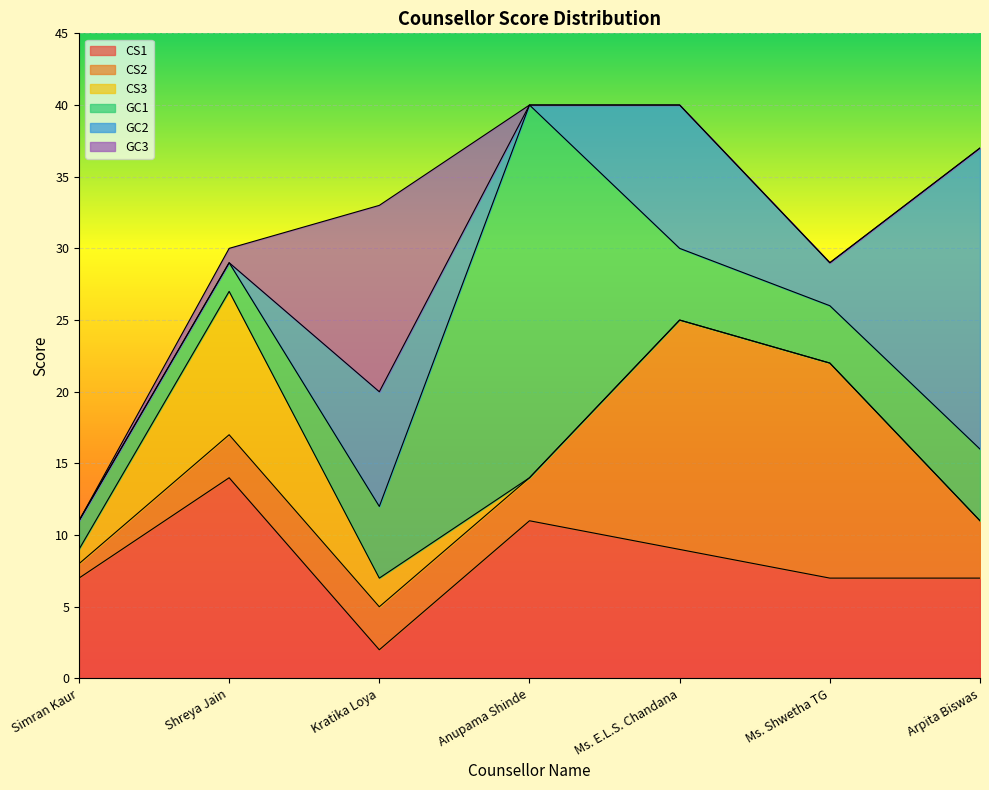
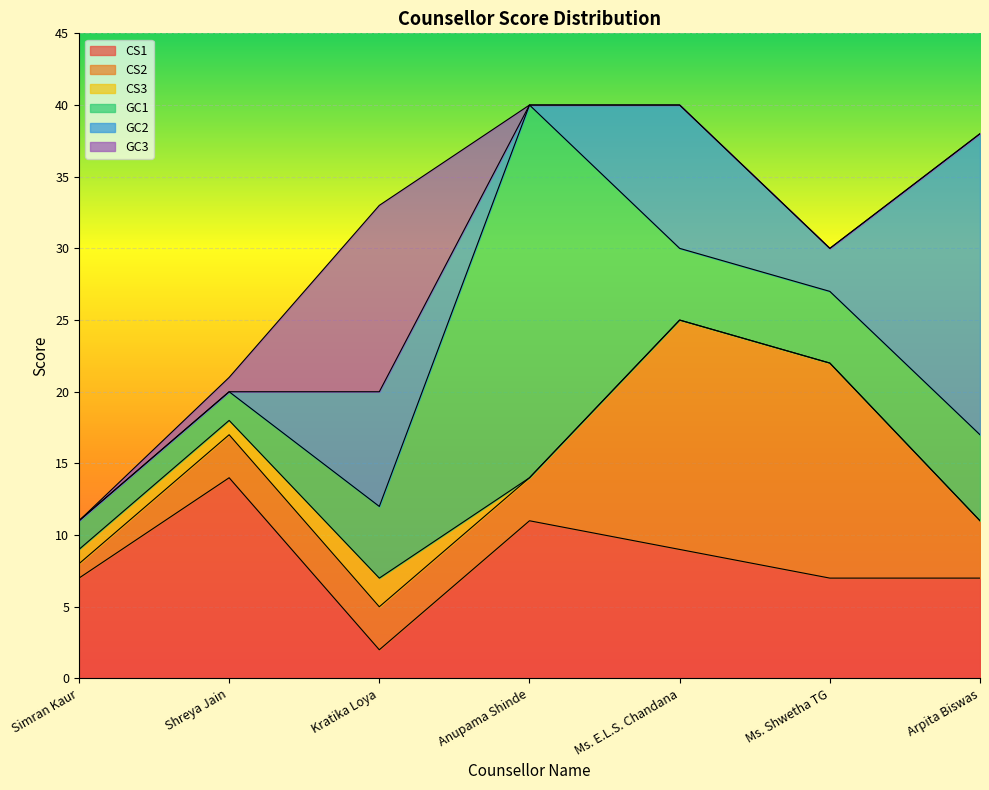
  {
    "CS3": {
      "Simran Kaur": 1,
-     "Shreya Jain": 10,
+     "Shreya Jain": 1,
      "Kratika Loya": 2
    },
    "GC1": {
      "Kratika Loya": 5,
      "Ms. E.L.S. Chandana": 5,
-     "Ms. Shwetha TG": 4,
-     "Arpita Biswas": 5
+     "Ms. Shwetha TG": 5,
+     "Arpita Biswas": 6
    },
    "GC2": {
      "Kratika Loya": 8
    },
    "GC3": {
      "Shreya Jain": 1,
      "Kratika Loya": 13
    }
  }
